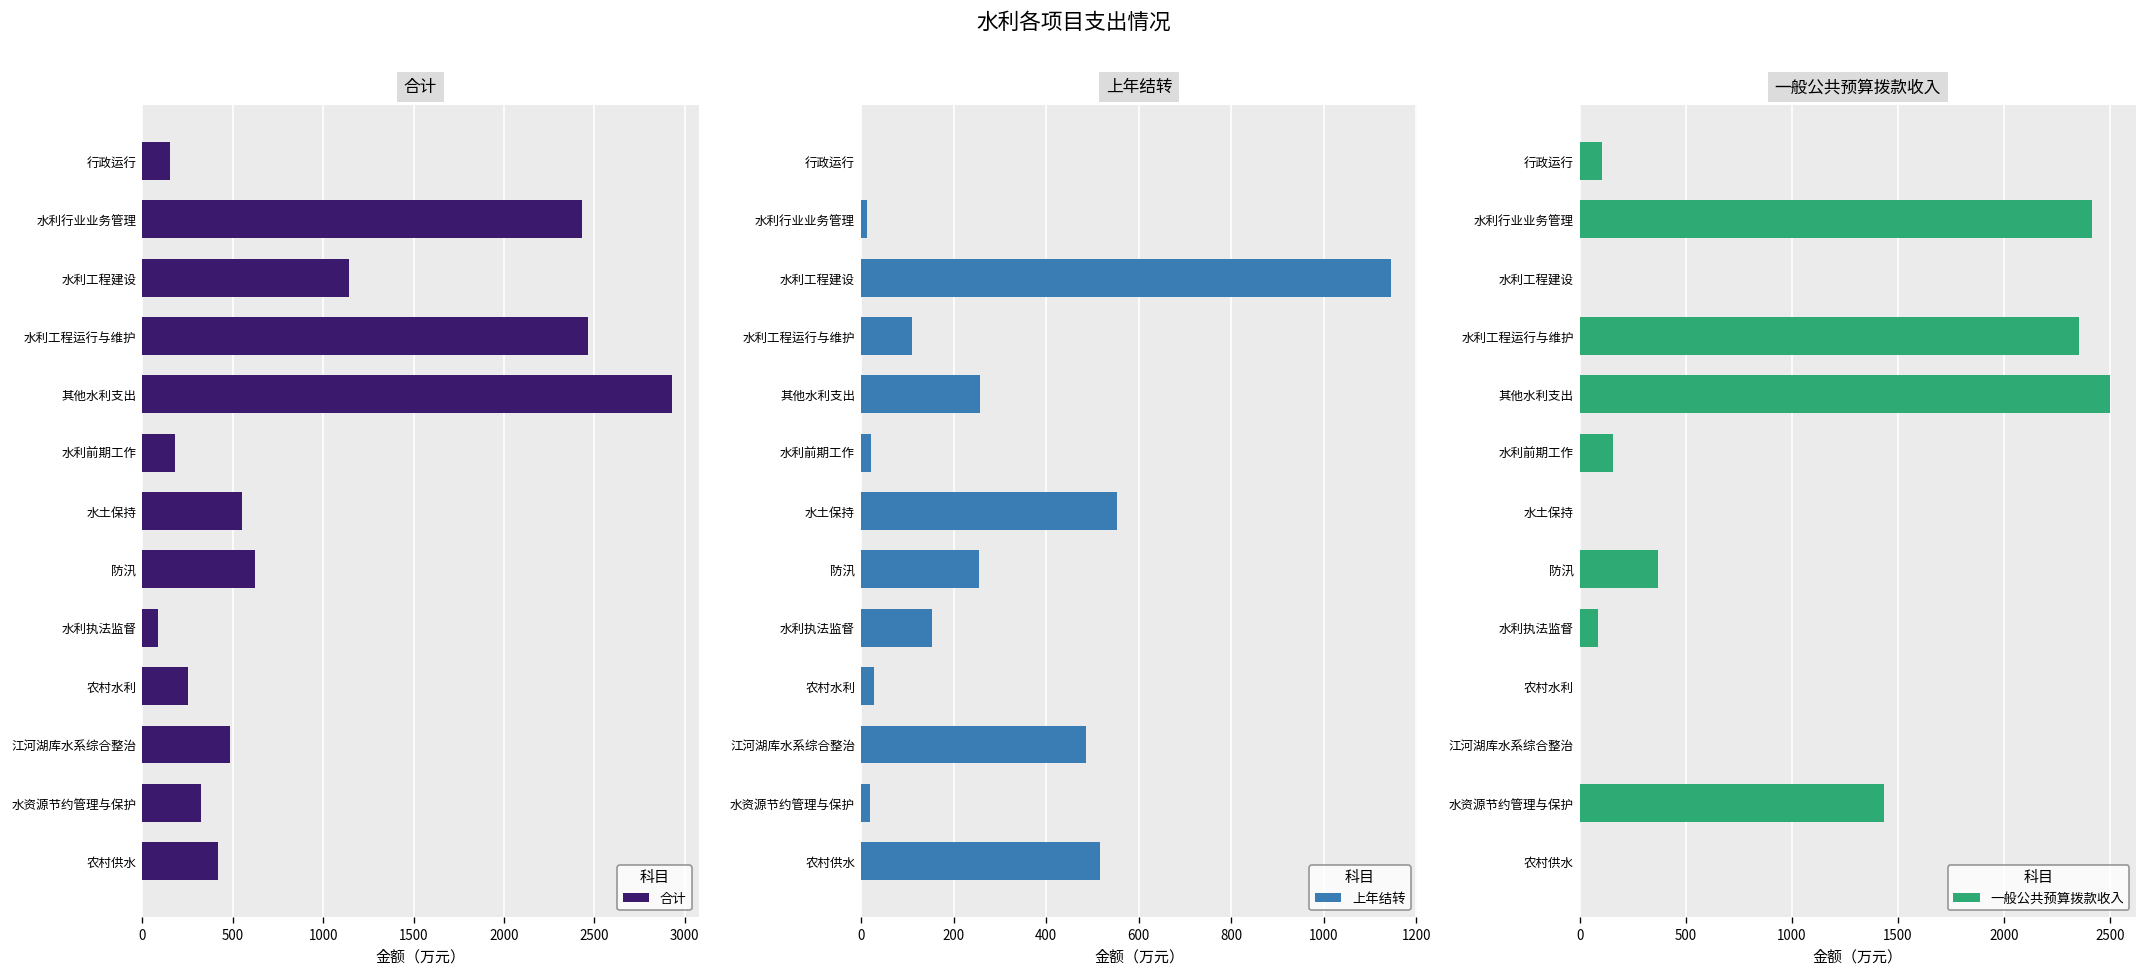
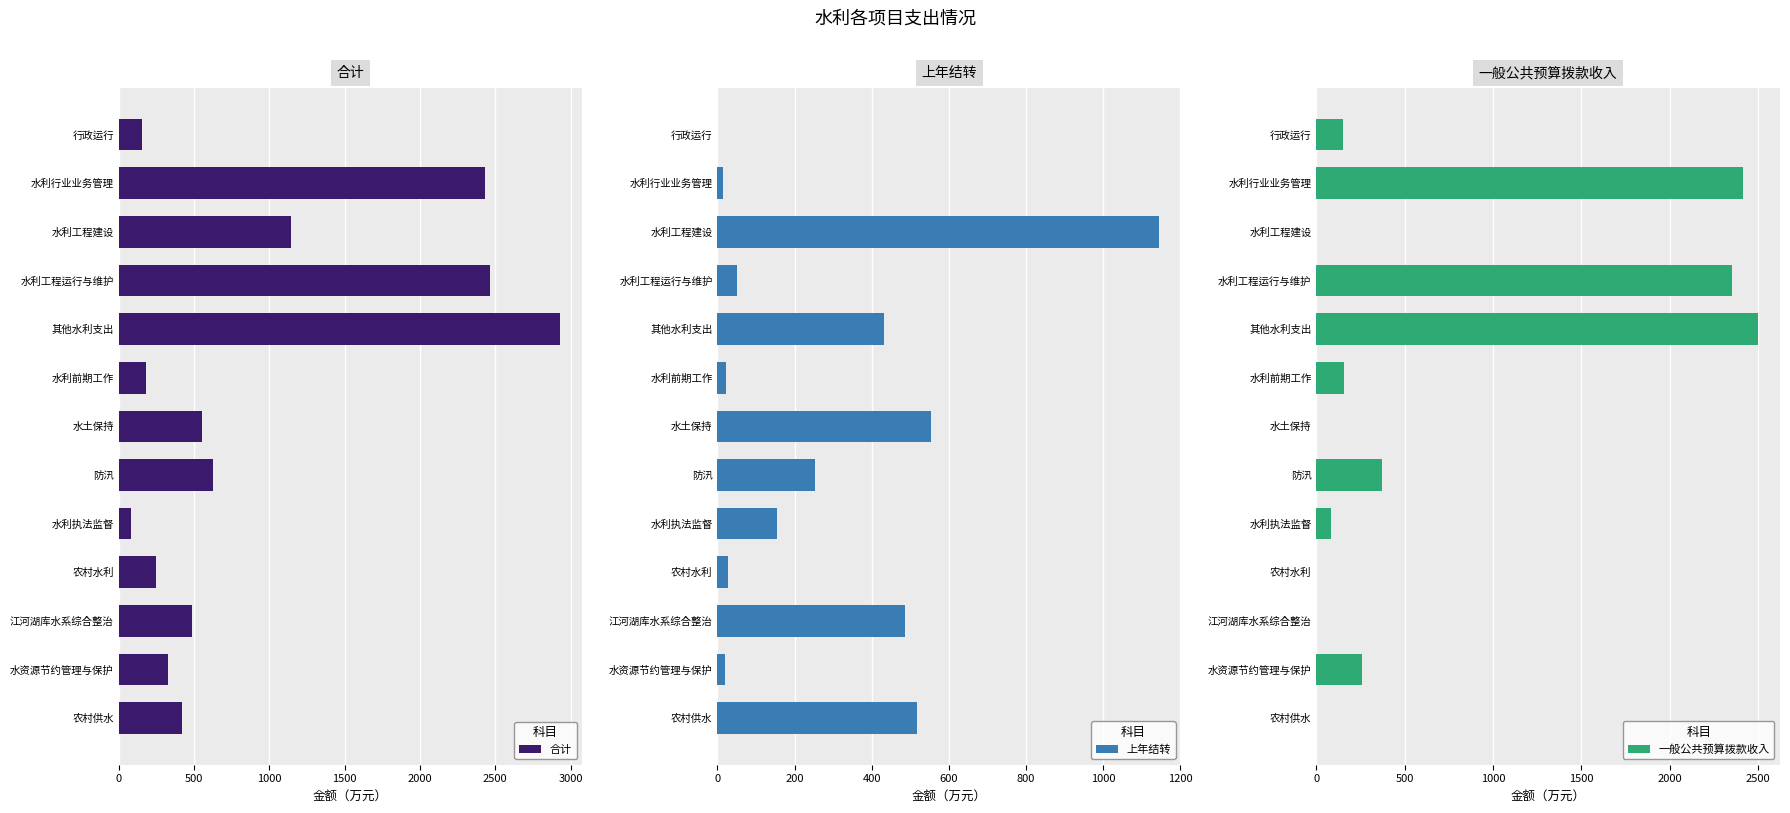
  {
    "合计": {
      "行政运行": 150,
      "水利行业业务管理": 2430,
      "水利工程建设": 1140,
      "水利工程运行与维护": 2460,
      "其他水利支出": 2930,
      "水利前期工作": 180,
      "水土保持": 550,
      "防汛": 630,
      "水利执法监督": 90,
      "农村水利": 250,
      "江河湖库水系综合整治": 490,
      "水资源节约管理与保护": 330,
      "农村供水": 420
    },
    "上年结转": {
      "行政运行": 0,
      "水利行业业务管理": 10,
      "水利工程建设": 1140,
-     "水利工程运行与维护": 110,
-     "其他水利支出": 260,
+     "水利工程运行与维护": 50,
+     "其他水利支出": 430,
      "水利前期工作": 20,
      "水土保持": 550,
      "防汛": 250,
      "水利执法监督": 150,
      "农村水利": 30,
      "江河湖库水系综合整治": 490,
      "水资源节约管理与保护": 20,
      "农村供水": 520
    },
    "一般公共预算拨款收入": {
-     "行政运行": 100,
+     "行政运行": 150,
      "水利行业业务管理": 2420,
      "水利工程建设": 0,
      "水利工程运行与维护": 2350,
      "其他水利支出": 2500,
      "水利前期工作": 160,
      "水土保持": 0,
      "防汛": 370,
      "水利执法监督": 90,
      "农村水利": 0,
      "江河湖库水系综合整治": 0,
-     "水资源节约管理与保护": 1430,
+     "水资源节约管理与保护": 260,
      "农村供水": 0
    }
  }
